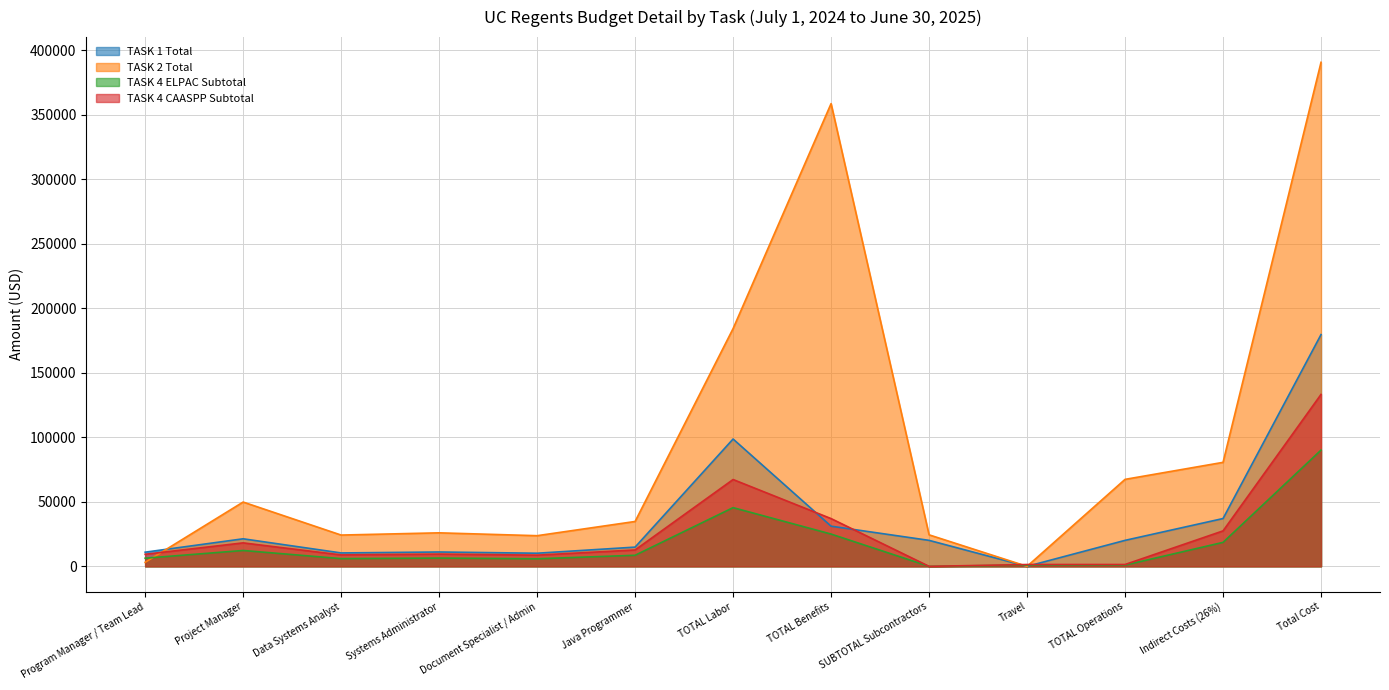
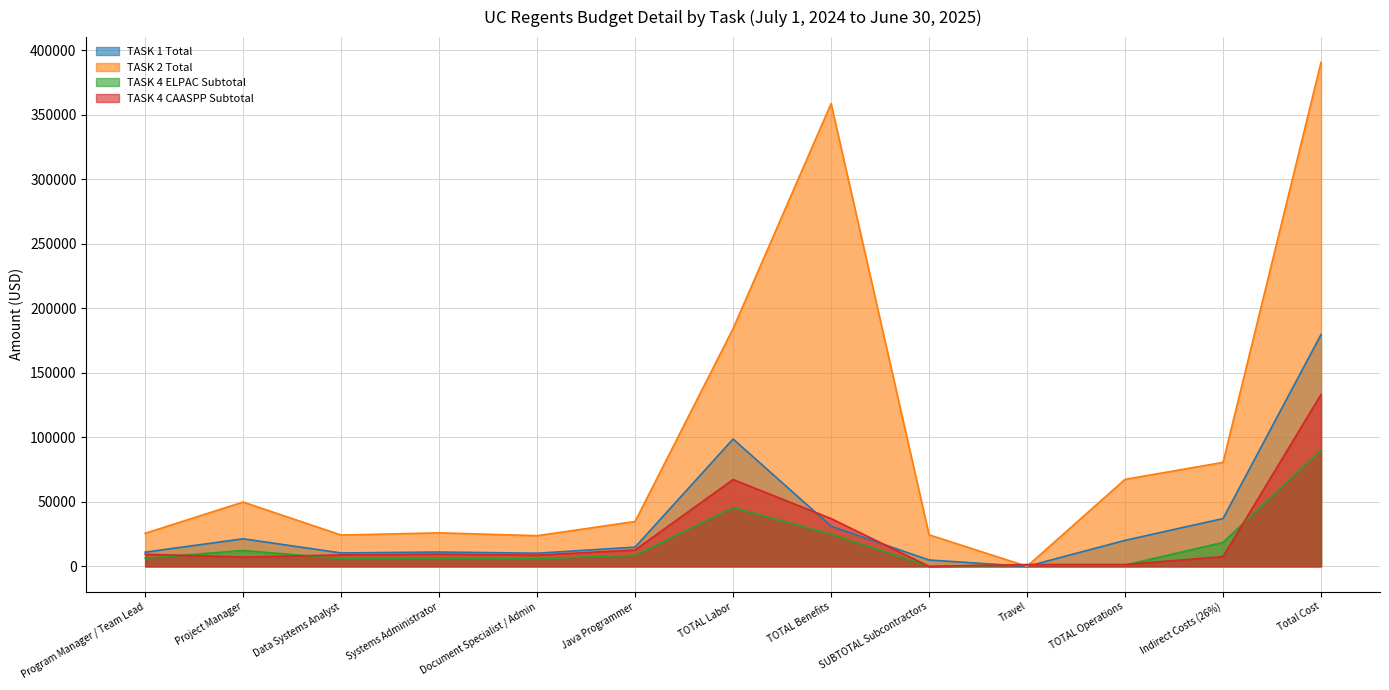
  {
    "TASK 1 Total": {
      "Project Manager": 21000,
      "Java Programmer": 15000,
      "TOTAL Labor": 99000,
      "TOTAL Benefits": 31000,
-     "SUBTOTAL Subcontractors": 20000,
+     "SUBTOTAL Subcontractors": 5000,
      "TOTAL Operations": 20000,
      "Indirect Costs (26%)": 37000,
      "Total Cost": 180000
    },
    "TASK 2 Total": {
-     "Program Manager / Team Lead": 3000,
+     "Program Manager / Team Lead": 26000,
      "Project Manager": 50000,
      "Data Systems Analyst": 24000,
      "Systems Administrator": 26000,
      "Document Specialist / Admin": 24000,
      "Java Programmer": 35000,
      "TOTAL Labor": 184000,
      "TOTAL Benefits": 359000,
      "SUBTOTAL Subcontractors": 24000,
      "TOTAL Operations": 67000,
      "Indirect Costs (26%)": 81000,
      "Total Cost": 391000
    },
    "TASK 4 ELPAC Subtotal": {
      "Program Manager / Team Lead": 6000,
      "Project Manager": 12000,
      "Data Systems Analyst": 6000,
      "Systems Administrator": 6000,
      "Document Specialist / Admin": 6000,
      "Java Programmer": 9000,
      "TOTAL Labor": 46000,
      "TOTAL Benefits": 25000,
      "Indirect Costs (26%)": 19000,
      "Total Cost": 90000
    },
    "TASK 4 CAASPP Subtotal": {
-     "Project Manager": 18000,
+     "Project Manager": 7000,
      "Java Programmer": 13000,
      "TOTAL Labor": 67000,
      "TOTAL Benefits": 37000,
-     "Indirect Costs (26%)": 28000,
+     "Indirect Costs (26%)": 8000,
      "Total Cost": 133000
    }
  }
